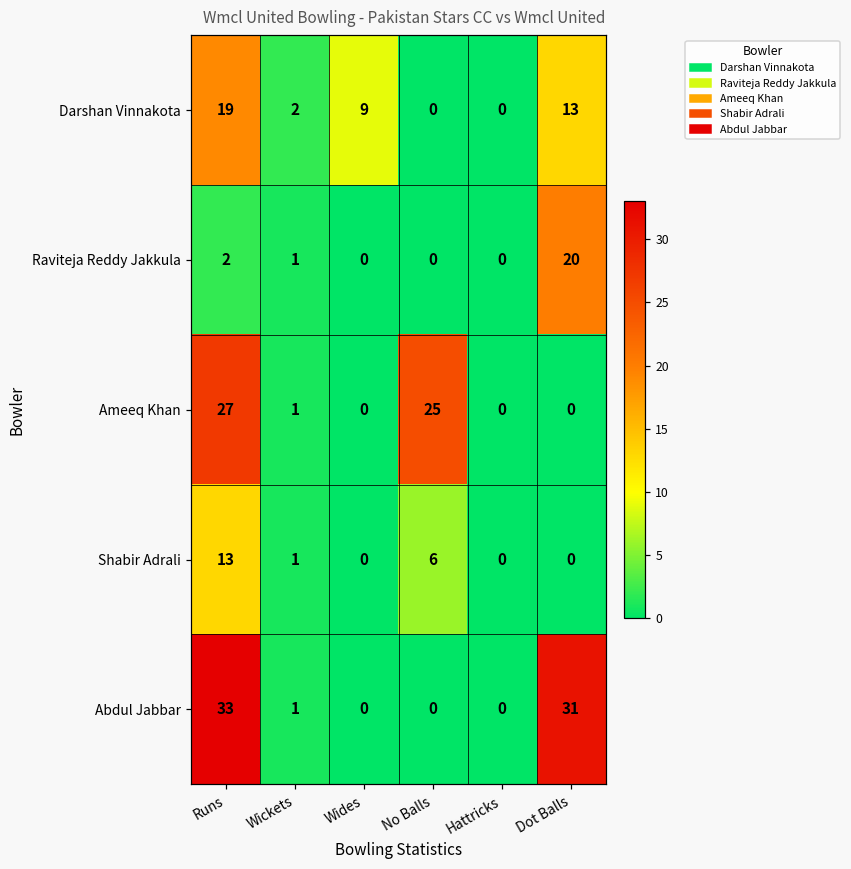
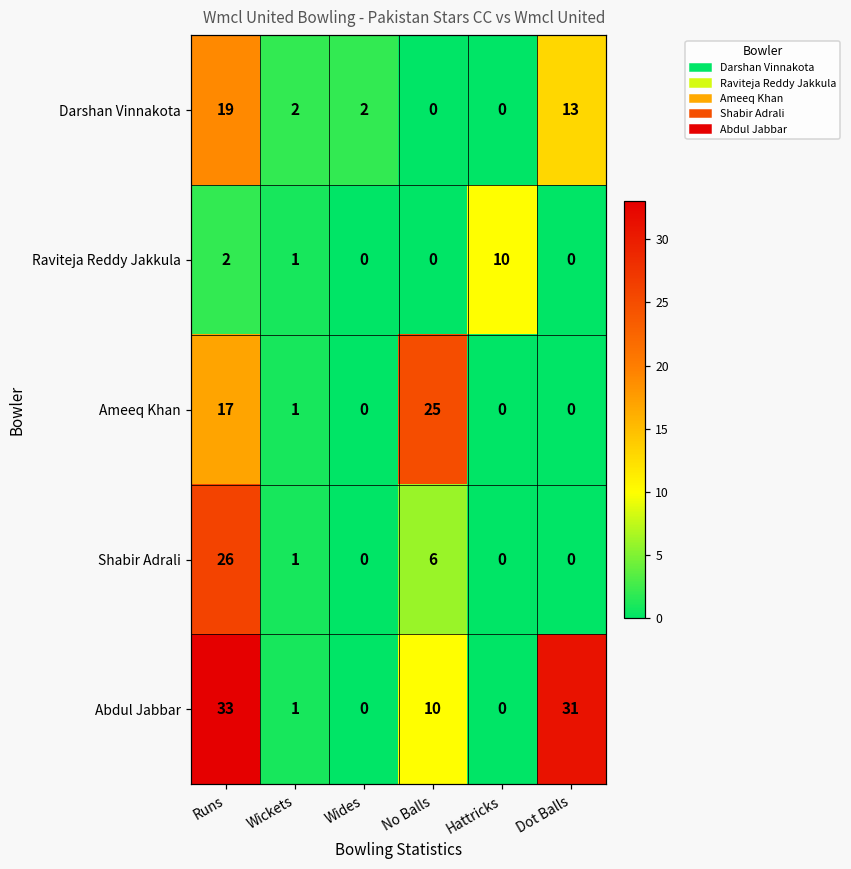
  {
    "Darshan Vinnakota": {
      "Runs": 19,
      "Wickets": 2,
-     "Wides": 9,
+     "Wides": 2,
      "No Balls": 0,
      "Hattricks": 0,
      "Dot Balls": 13
    },
    "Raviteja Reddy Jakkula": {
      "Runs": 2,
      "Wickets": 1,
      "Wides": 0,
      "No Balls": 0,
-     "Hattricks": 0,
-     "Dot Balls": 20
+     "Hattricks": 10,
+     "Dot Balls": 0
    },
    "Ameeq Khan": {
-     "Runs": 27,
+     "Runs": 17,
      "Wickets": 1,
      "Wides": 0,
      "No Balls": 25,
      "Hattricks": 0,
      "Dot Balls": 0
    },
    "Shabir Adrali": {
-     "Runs": 13,
+     "Runs": 26,
      "Wickets": 1,
      "Wides": 0,
      "No Balls": 6,
      "Hattricks": 0,
      "Dot Balls": 0
    },
    "Abdul Jabbar": {
      "Runs": 33,
      "Wickets": 1,
      "Wides": 0,
-     "No Balls": 0,
+     "No Balls": 10,
      "Hattricks": 0,
      "Dot Balls": 31
    }
  }
